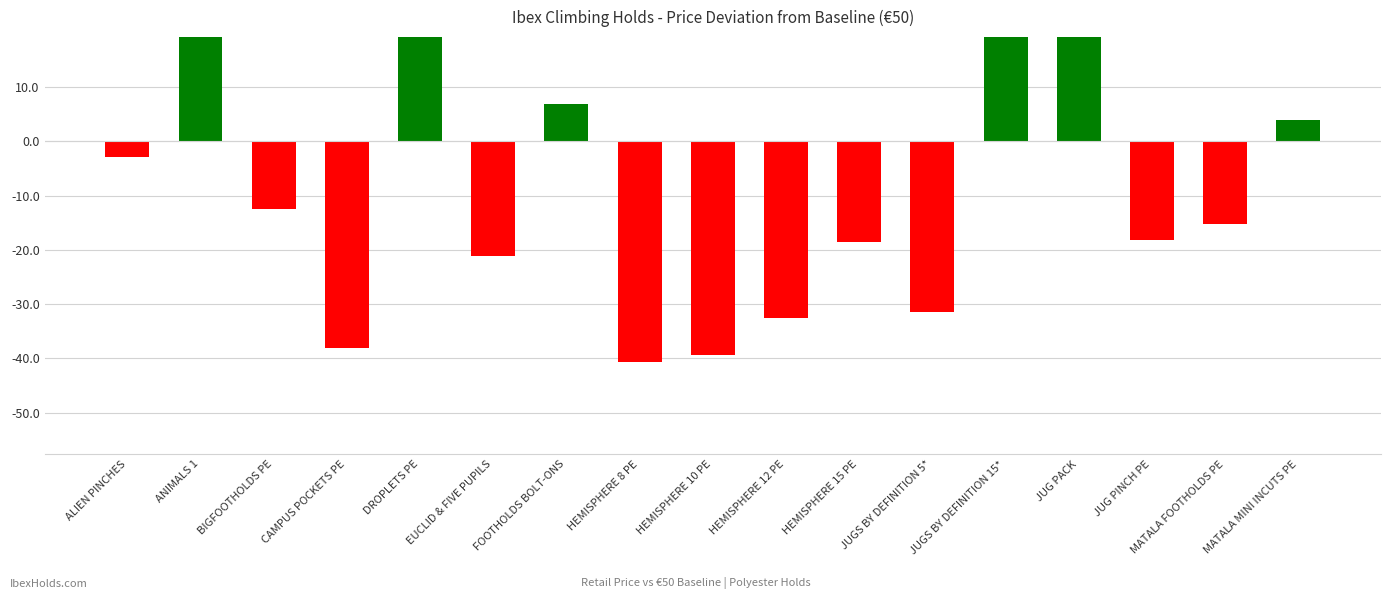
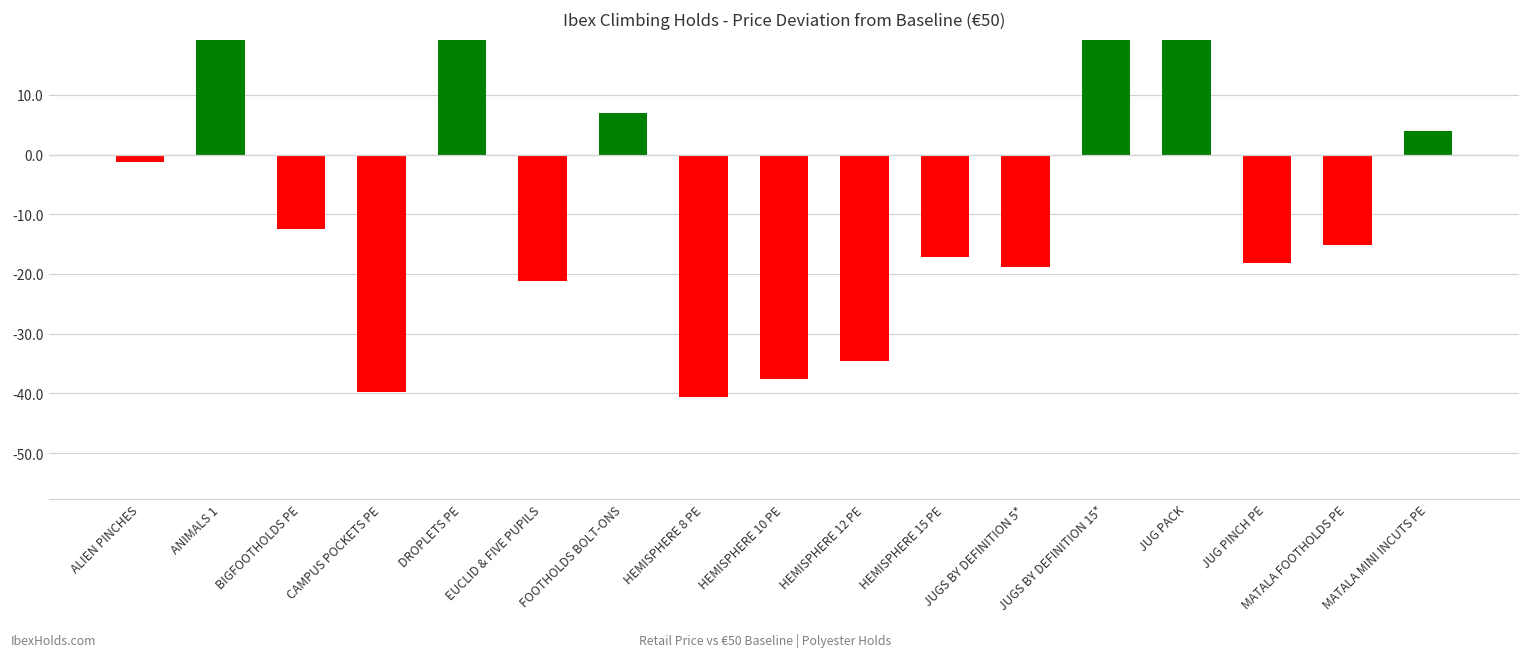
  {
-   "ALIEN PINCHES": -3,
+   "ALIEN PINCHES": -1,
    "BIGFOOTHOLDS PE": -12,
-   "CAMPUS POCKETS PE": -38,
+   "CAMPUS POCKETS PE": -40,
    "EUCLID & FIVE PUPILS": -21,
    "FOOTHOLDS BOLT-ONS": 7,
    "HEMISPHERE 8 PE": -41,
-   "HEMISPHERE 10 PE": -39,
-   "HEMISPHERE 12 PE": -33,
-   "HEMISPHERE 15 PE": -19,
-   "JUGS BY DEFINITION 5*": -31,
+   "HEMISPHERE 10 PE": -38,
+   "HEMISPHERE 12 PE": -35,
+   "HEMISPHERE 15 PE": -17,
+   "JUGS BY DEFINITION 5*": -19,
    "JUG PINCH PE": -18,
    "MATALA FOOTHOLDS PE": -15,
    "MATALA MINI INCUTS PE": 4
  }
